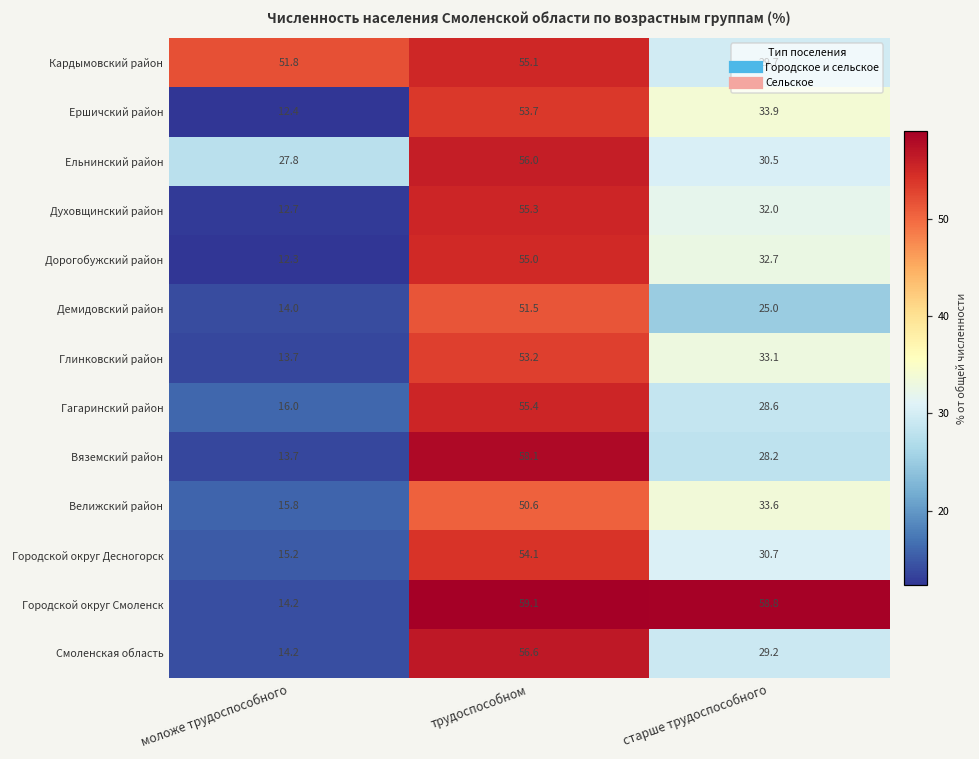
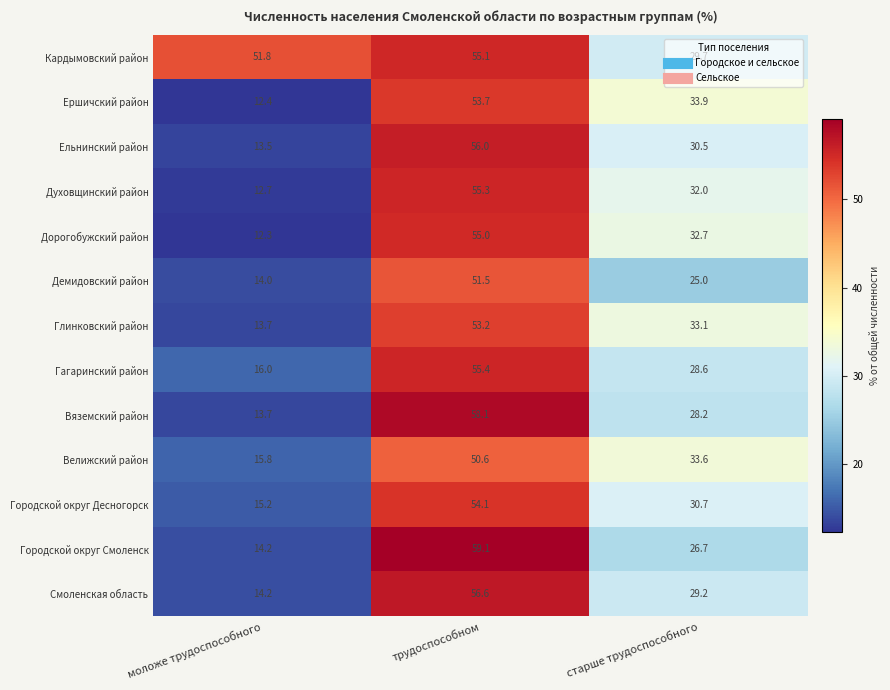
  {
    "Кардымовский район": {
      "моложе трудоспособного": 51.8,
      "трудоспособном": 55.1
    },
    "Ершичский район": {
      "моложе трудоспособного": 12.4,
      "трудоспособном": 53.7,
      "старше трудоспособного": 33.9
    },
    "Ельнинский район": {
-     "моложе трудоспособного": 27.8,
+     "моложе трудоспособного": 13.5,
      "трудоспособном": 56.0,
      "старше трудоспособного": 30.5
    },
    "Духовщинский район": {
      "моложе трудоспособного": 12.7,
      "трудоспособном": 55.3,
      "старше трудоспособного": 32.0
    },
    "Дорогобужский район": {
      "моложе трудоспособного": 12.3,
      "трудоспособном": 55.0,
      "старше трудоспособного": 32.7
    },
    "Демидовский район": {
      "моложе трудоспособного": 14.0,
      "трудоспособном": 51.5,
      "старше трудоспособного": 25.0
    },
    "Глинковский район": {
      "моложе трудоспособного": 13.7,
      "трудоспособном": 53.2,
      "старше трудоспособного": 33.1
    },
    "Гагаринский район": {
      "моложе трудоспособного": 16.0,
      "трудоспособном": 55.4,
      "старше трудоспособного": 28.6
    },
    "Вяземский район": {
      "моложе трудоспособного": 13.7,
      "трудоспособном": 58.1,
      "старше трудоспособного": 28.2
    },
    "Велижский район": {
      "моложе трудоспособного": 15.8,
      "трудоспособном": 50.6,
      "старше трудоспособного": 33.6
    },
    "Городской округ Десногорск": {
      "моложе трудоспособного": 15.2,
      "трудоспособном": 54.1,
      "старше трудоспособного": 30.7
    },
    "Городской округ Смоленск": {
      "моложе трудоспособного": 14.2,
      "трудоспособном": 59.1,
-     "старше трудоспособного": 58.8
+     "старше трудоспособного": 26.7
    },
    "Смоленская область": {
      "моложе трудоспособного": 14.2,
      "трудоспособном": 56.6,
      "старше трудоспособного": 29.2
    }
  }
